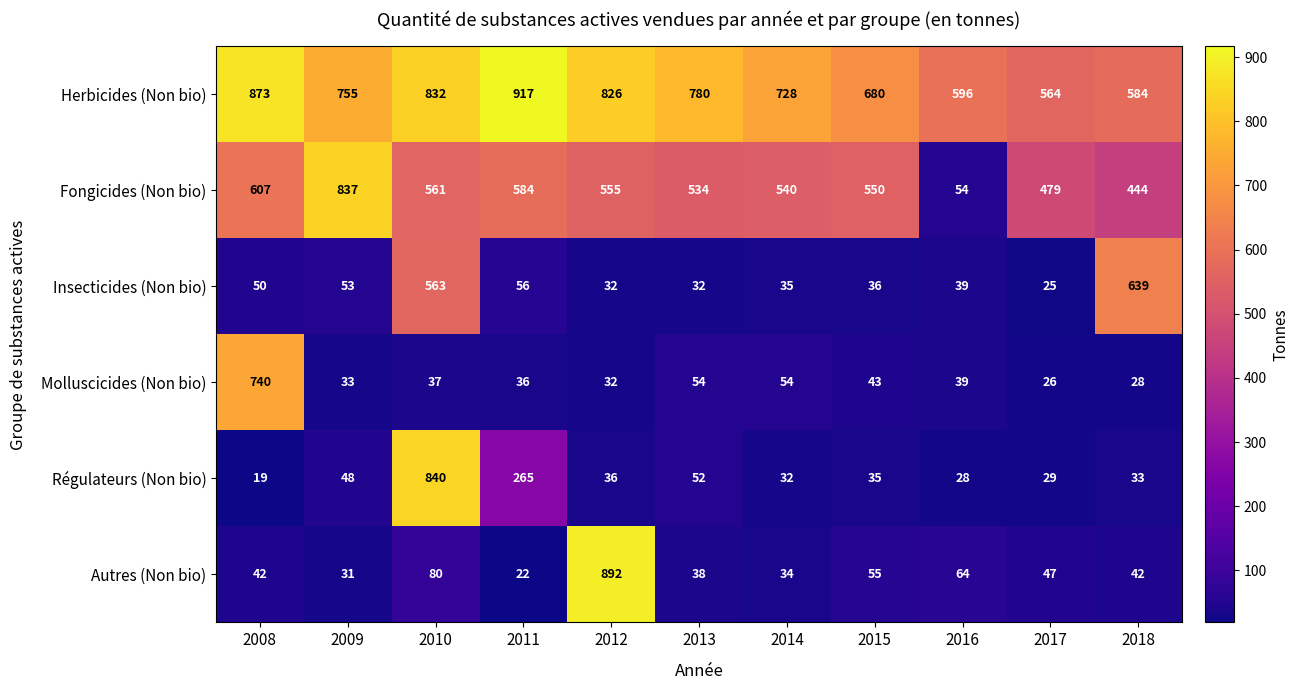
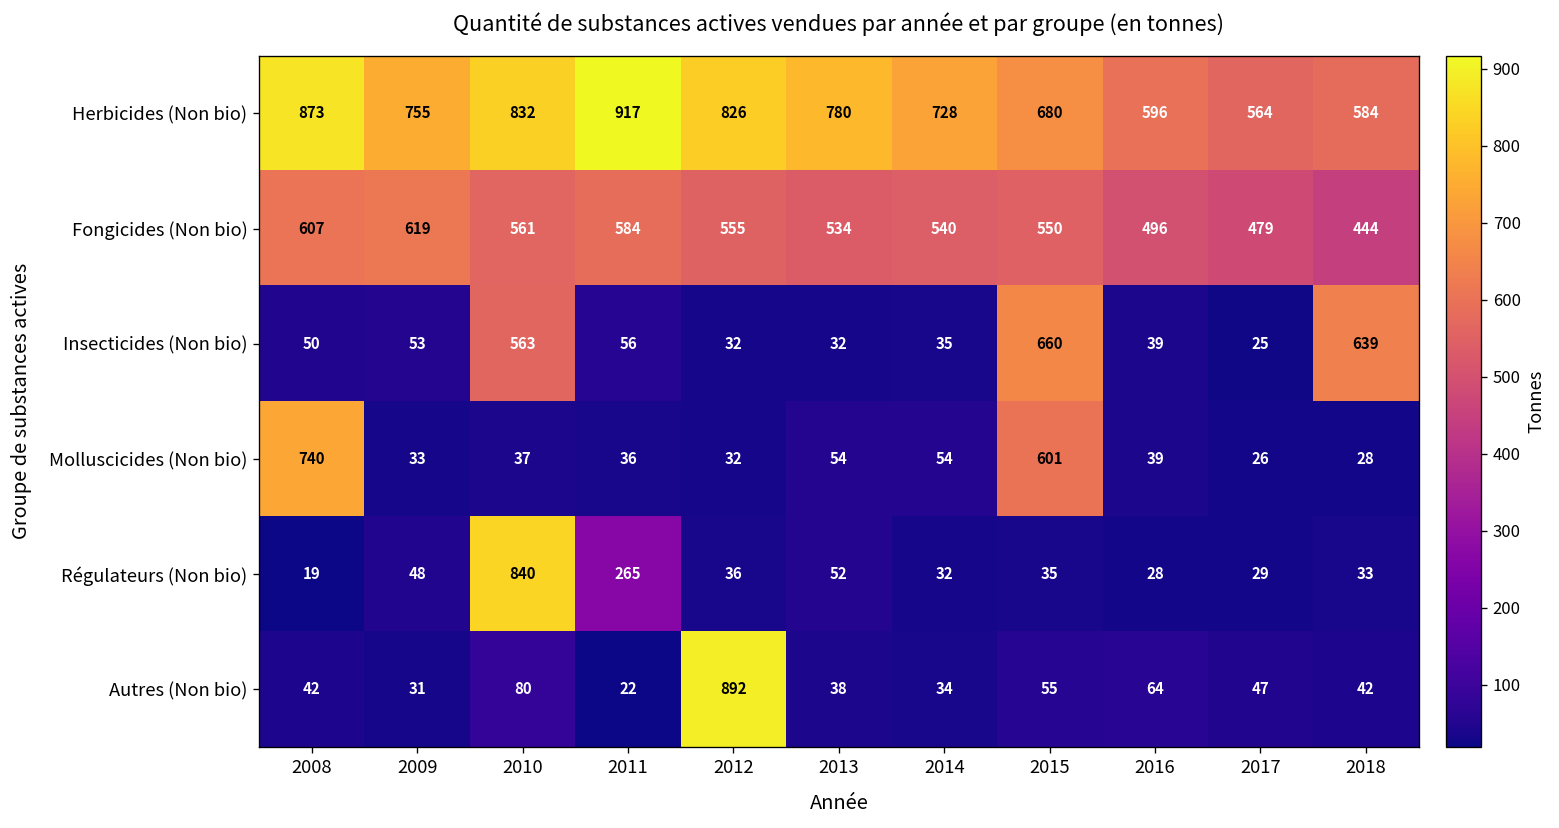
  {
    "Herbicides (Non bio)": {
      "2008": 873,
      "2009": 755,
      "2010": 832,
      "2011": 917,
      "2012": 826,
      "2013": 780,
      "2014": 728,
      "2015": 680,
      "2016": 596,
      "2017": 564,
      "2018": 584
    },
    "Fongicides (Non bio)": {
      "2008": 607,
-     "2009": 837,
+     "2009": 619,
      "2010": 561,
      "2011": 584,
      "2012": 555,
      "2013": 534,
      "2014": 540,
      "2015": 550,
-     "2016": 54,
+     "2016": 496,
      "2017": 479,
      "2018": 444
    },
    "Insecticides (Non bio)": {
      "2008": 50,
      "2009": 53,
      "2010": 563,
      "2011": 56,
      "2012": 32,
      "2013": 32,
      "2014": 35,
-     "2015": 36,
+     "2015": 660,
      "2016": 39,
      "2017": 25,
      "2018": 639
    },
    "Molluscicides (Non bio)": {
      "2008": 740,
      "2009": 33,
      "2010": 37,
      "2011": 36,
      "2012": 32,
      "2013": 54,
      "2014": 54,
-     "2015": 43,
+     "2015": 601,
      "2016": 39,
      "2017": 26,
      "2018": 28
    },
    "Régulateurs (Non bio)": {
      "2008": 19,
      "2009": 48,
      "2010": 840,
      "2011": 265,
      "2012": 36,
      "2013": 52,
      "2014": 32,
      "2015": 35,
      "2016": 28,
      "2017": 29,
      "2018": 33
    },
    "Autres (Non bio)": {
      "2008": 42,
      "2009": 31,
      "2010": 80,
      "2011": 22,
      "2012": 892,
      "2013": 38,
      "2014": 34,
      "2015": 55,
      "2016": 64,
      "2017": 47,
      "2018": 42
    }
  }
